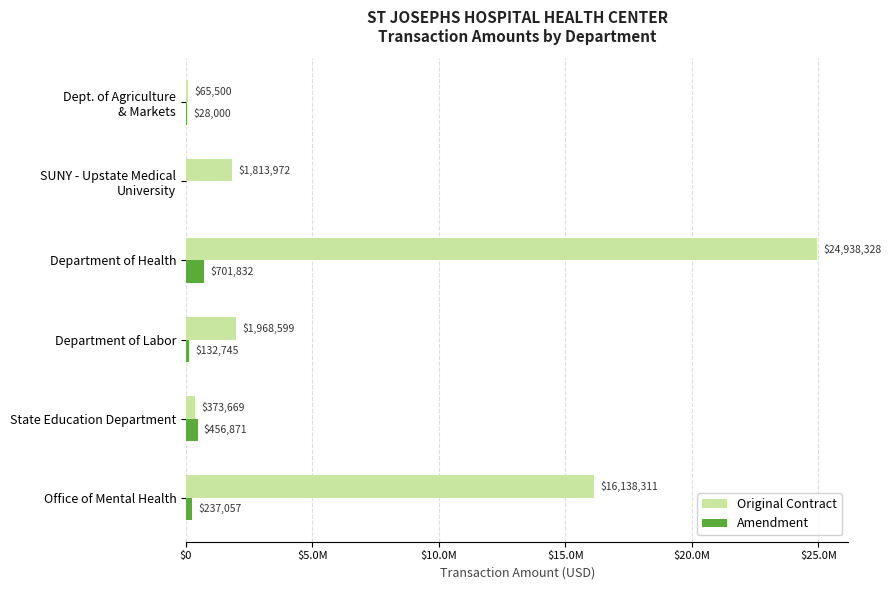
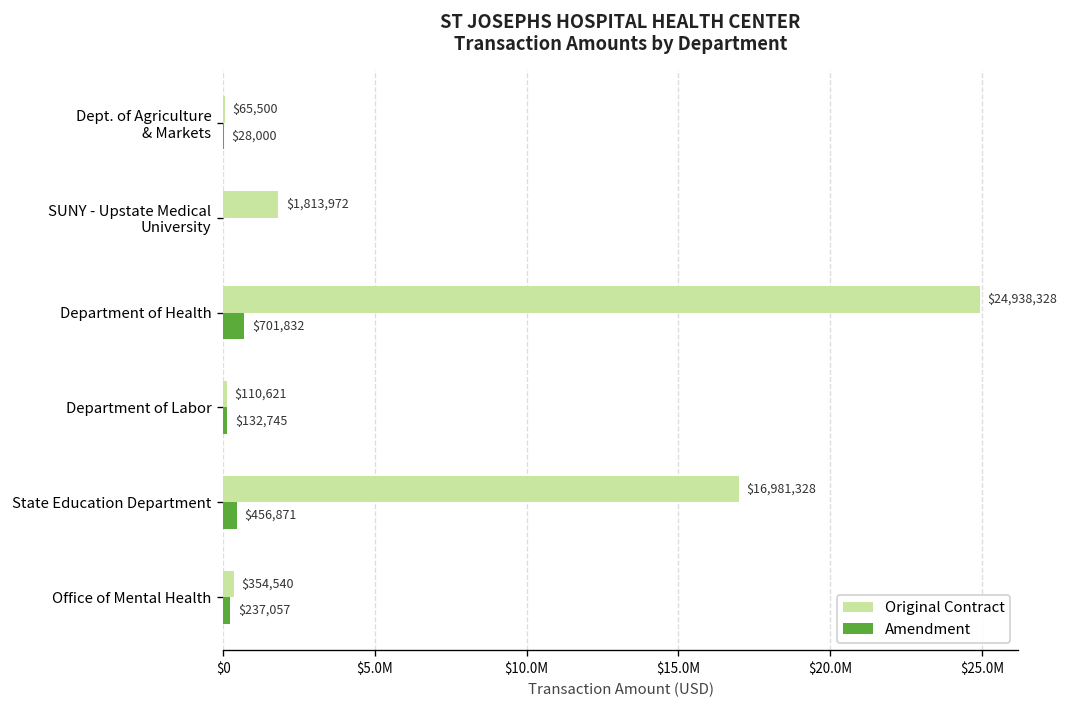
  {
    "Original Contract": {
      "Dept. of Agriculture & Markets": "$65,500",
      "SUNY - Upstate Medical University": "$1,813,972",
      "Department of Health": "$24,938,328",
-     "Department of Labor": "$1,968,599",
-     "State Education Department": "$373,669",
-     "Office of Mental Health": "$16,138,311"
+     "Department of Labor": "$110,621",
+     "State Education Department": "$16,981,328",
+     "Office of Mental Health": "$354,540"
    },
    "Amendment": {
      "Dept. of Agriculture & Markets": "$28,000",
      "Department of Health": "$701,832",
      "Department of Labor": "$132,745",
      "State Education Department": "$456,871",
      "Office of Mental Health": "$237,057"
    }
  }
